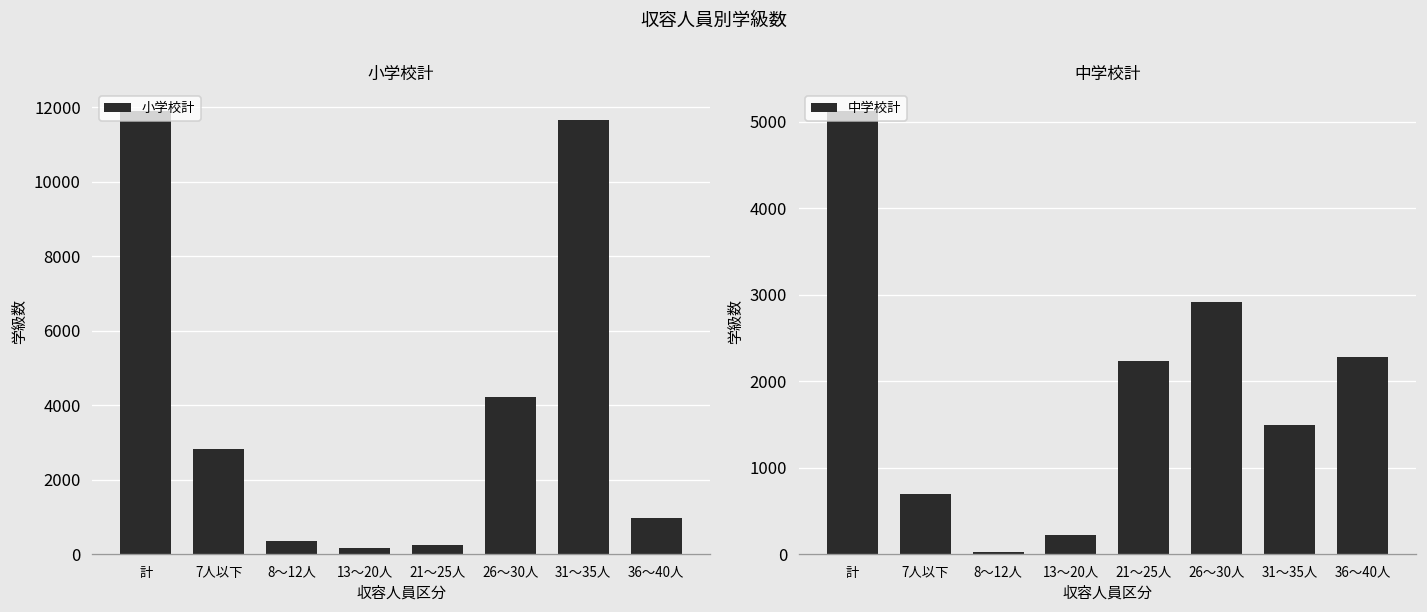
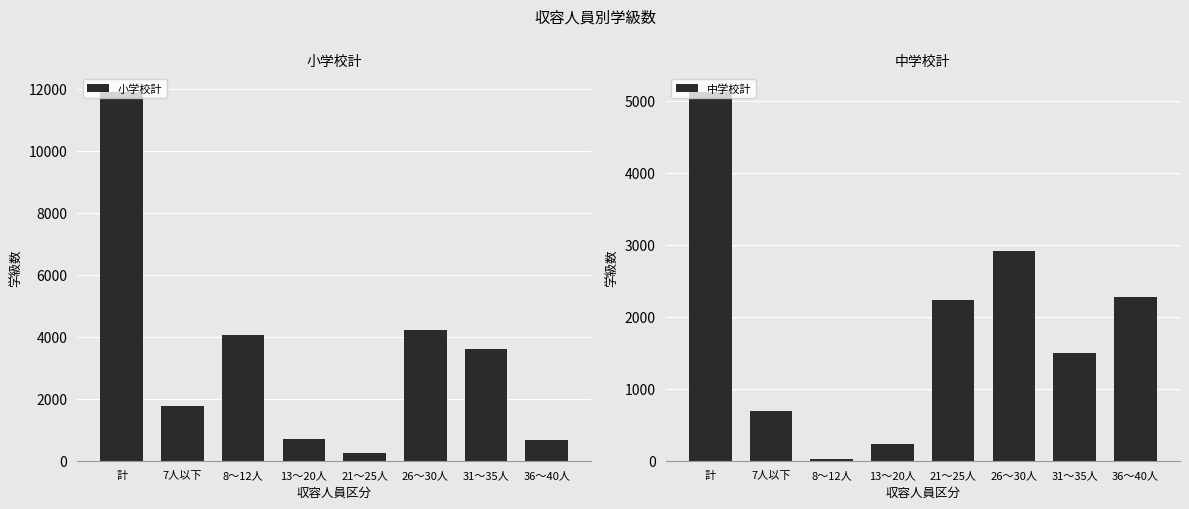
  {
    "小学校計": {
-     "7人以下": 2800,
-     "8～12人": 400,
-     "13～20人": 200,
+     "7人以下": 1800,
+     "8～12人": 4100,
+     "13～20人": 700,
      "21～25人": 200,
      "26～30人": 4200,
-     "31～35人": 11700,
-     "36～40人": 1000
+     "31～35人": 3600,
+     "36～40人": 700
    },
    "中学校計": {
      "7人以下": 700,
      "13～20人": 200,
      "21～25人": 2200,
      "26～30人": 2900,
      "31～35人": 1500,
      "36～40人": 2300
    }
  }
